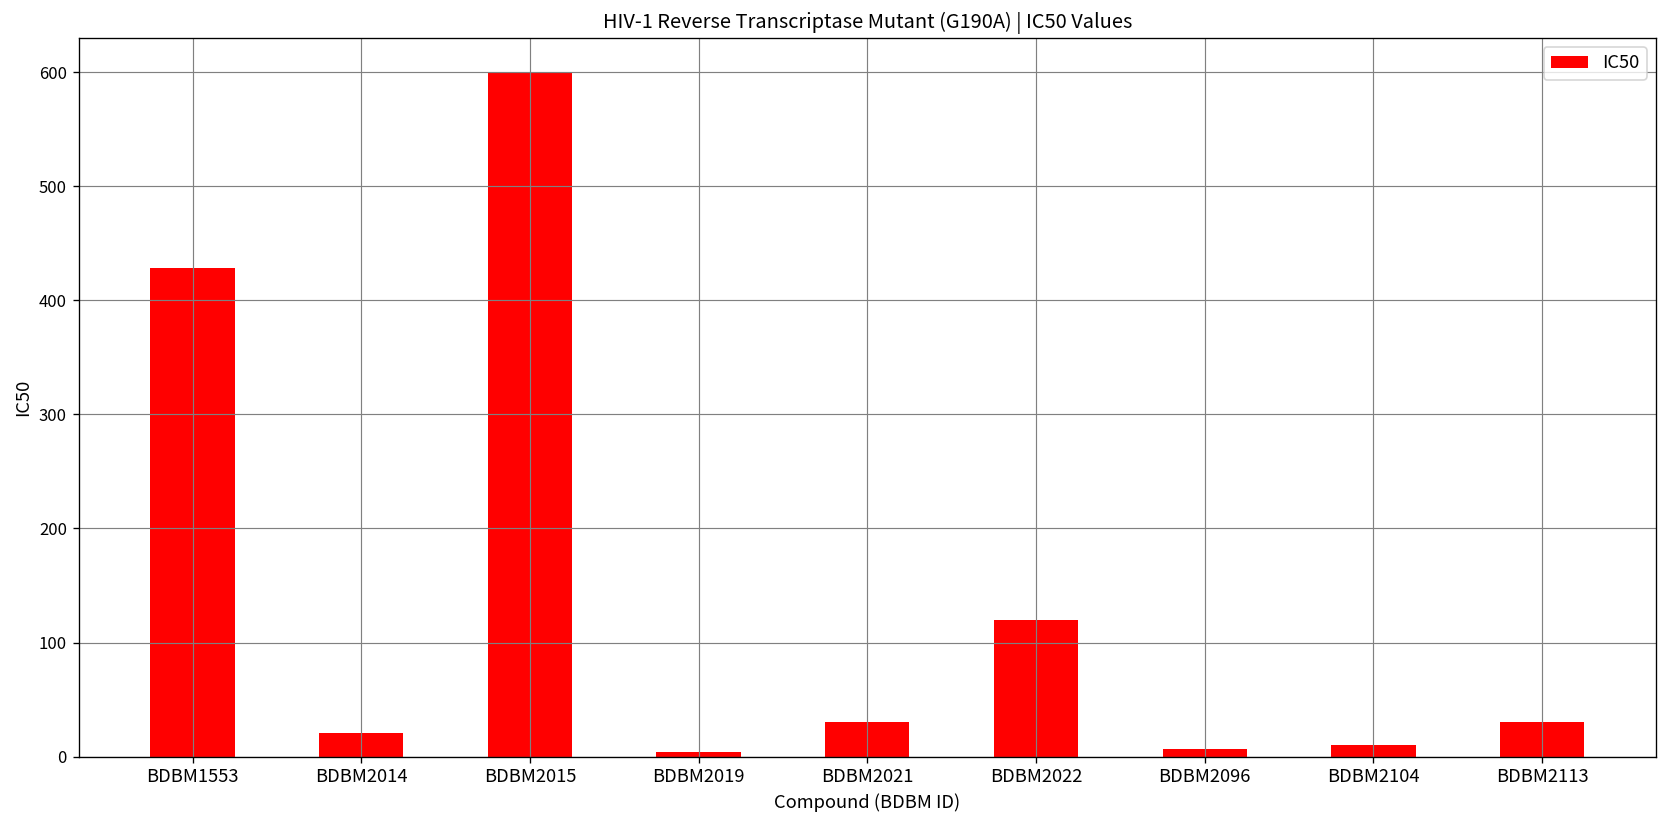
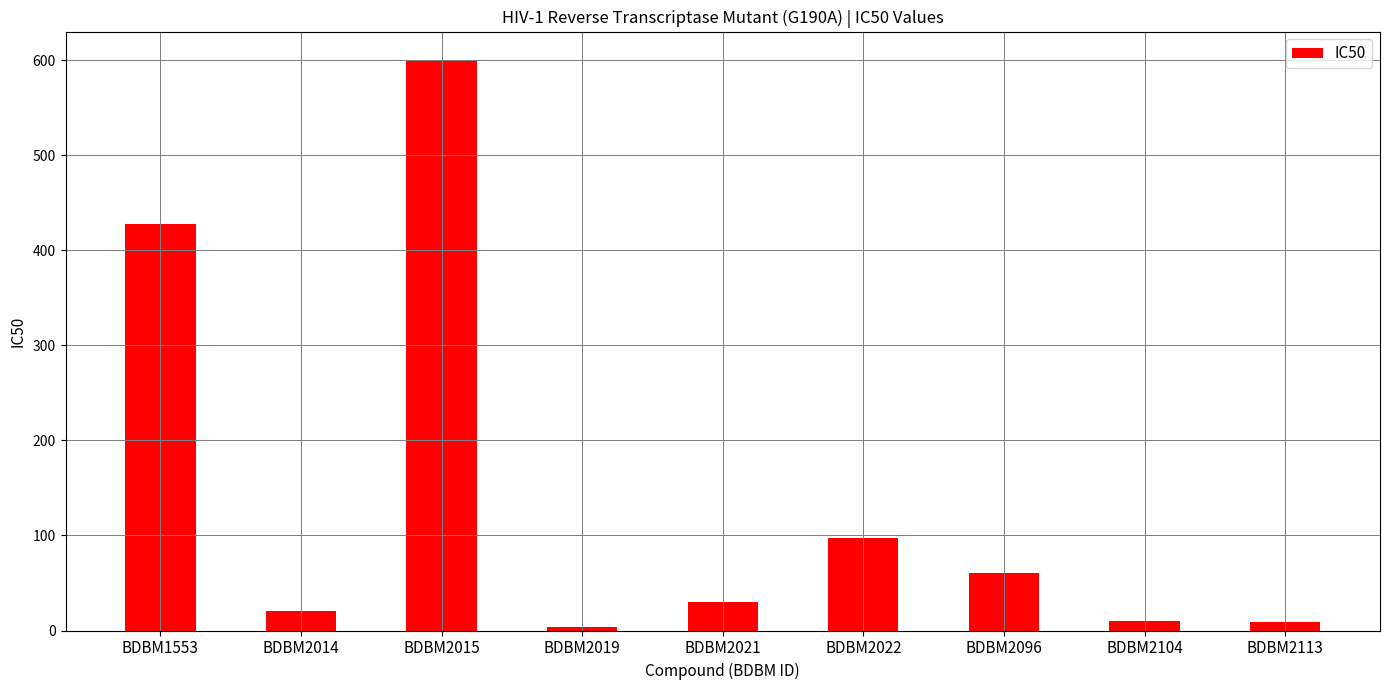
  {
    "BDBM1553": 430,
    "BDBM2014": 20,
    "BDBM2015": 600,
    "BDBM2019": 0,
    "BDBM2021": 30,
-   "BDBM2022": 120,
-   "BDBM2096": 10,
+   "BDBM2022": 100,
+   "BDBM2096": 60,
    "BDBM2104": 10,
-   "BDBM2113": 30
+   "BDBM2113": 10
  }
